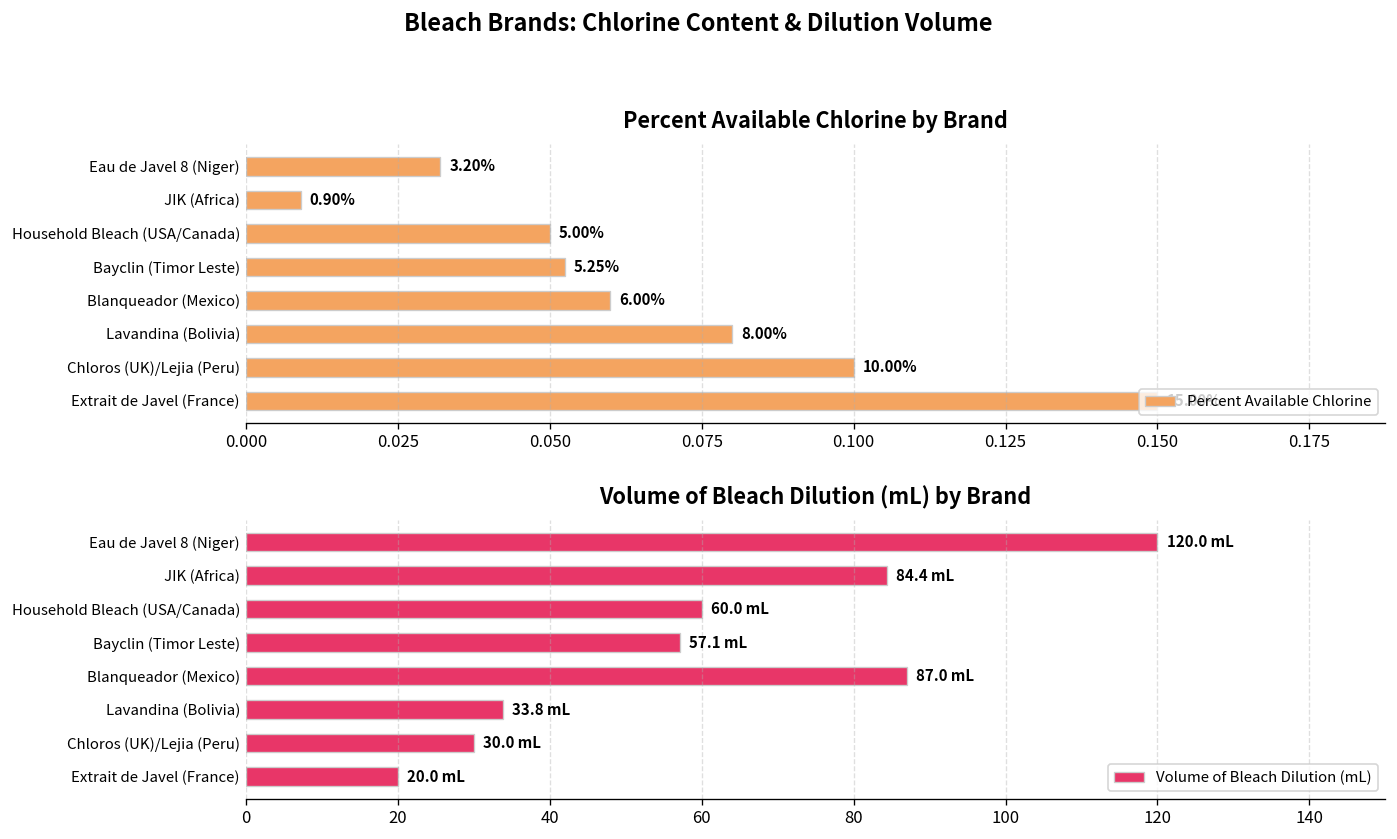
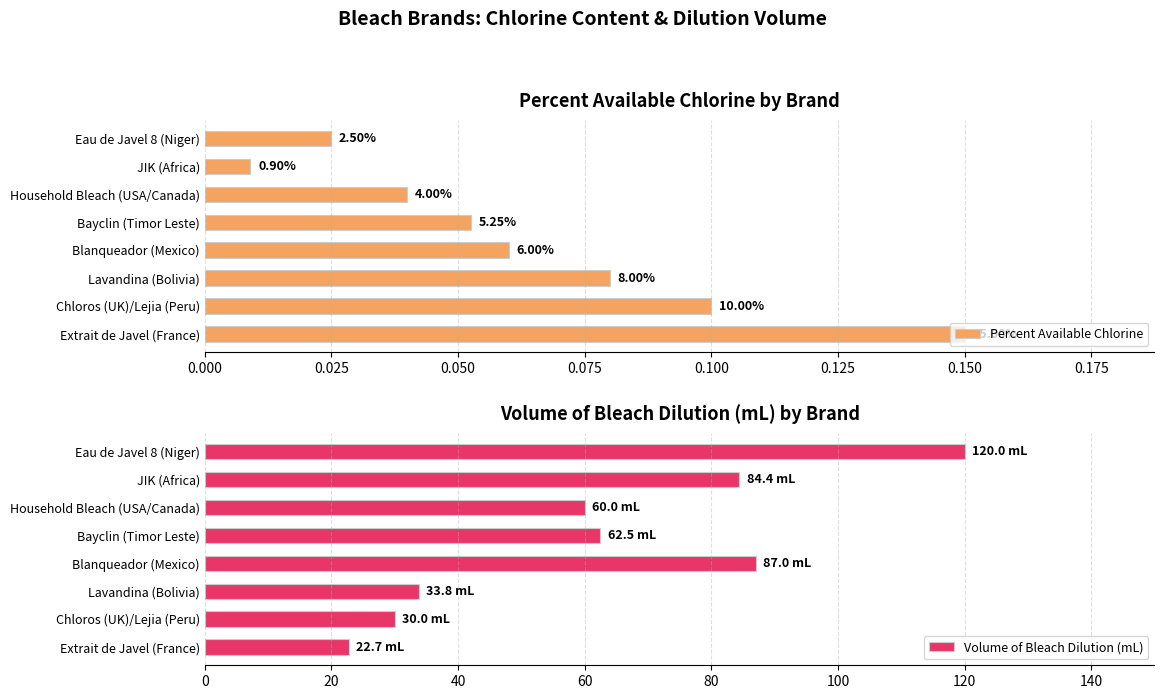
  {
    "Percent Available Chlorine by Brand": {
-     "Eau de Javel 8 (Niger)": "3.20%",
+     "Eau de Javel 8 (Niger)": "2.50%",
      "JIK (Africa)": "0.90%",
-     "Household Bleach (USA/Canada)": "5.00%",
+     "Household Bleach (USA/Canada)": "4.00%",
      "Bayclin (Timor Leste)": "5.25%",
      "Blanqueador (Mexico)": "6.00%",
      "Lavandina (Bolivia)": "8.00%",
      "Chloros (UK)/Lejia (Peru)": "10.00%"
    },
    "Volume of Bleach Dilution (mL) by Brand": {
      "Eau de Javel 8 (Niger)": "120.0",
      "JIK (Africa)": "84.4",
      "Household Bleach (USA/Canada)": "60.0",
-     "Bayclin (Timor Leste)": "57.1",
+     "Bayclin (Timor Leste)": "62.5",
      "Blanqueador (Mexico)": "87.0",
      "Lavandina (Bolivia)": "33.8",
      "Chloros (UK)/Lejia (Peru)": "30.0",
-     "Extrait de Javel (France)": "20.0"
+     "Extrait de Javel (France)": "22.7"
    }
  }
